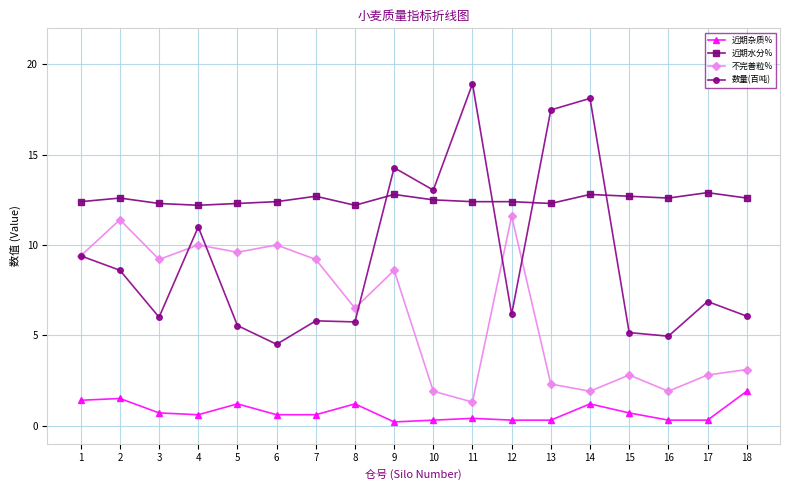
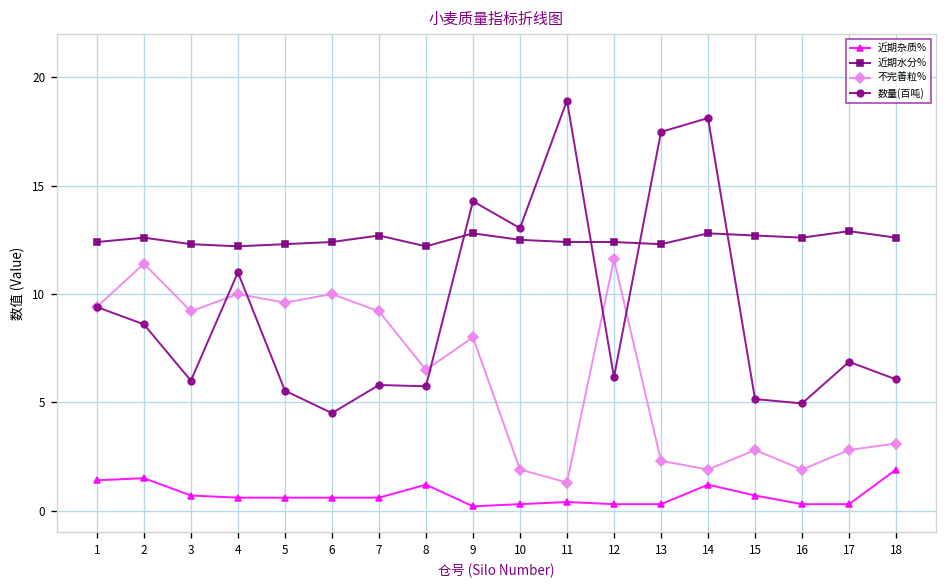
  {
    "近期杂质%": {
      "1": 1.4,
      "2": 1.5,
      "3": 0.7,
      "4": 0.6,
-     "5": 1.2,
+     "5": 0.6,
      "6": 0.6,
      "7": 0.6,
      "8": 1.2,
      "9": 0.2,
      "10": 0.3,
      "11": 0.4,
      "12": 0.3,
      "13": 0.3,
      "14": 1.2,
      "15": 0.7,
      "16": 0.3,
      "17": 0.3,
      "18": 1.9
    },
    "不完善粒%": {
      "2": 11.4,
      "3": 9.2,
      "4": 10.0,
      "5": 9.6,
      "6": 10.0,
      "7": 9.2,
      "8": 6.5,
-     "9": 8.6,
+     "9": 8.0,
      "10": 1.9,
      "11": 1.3,
      "12": 11.6,
      "13": 2.3,
      "14": 1.9,
      "15": 2.8,
      "16": 1.9,
      "17": 2.8,
      "18": 3.1
    }
  }
